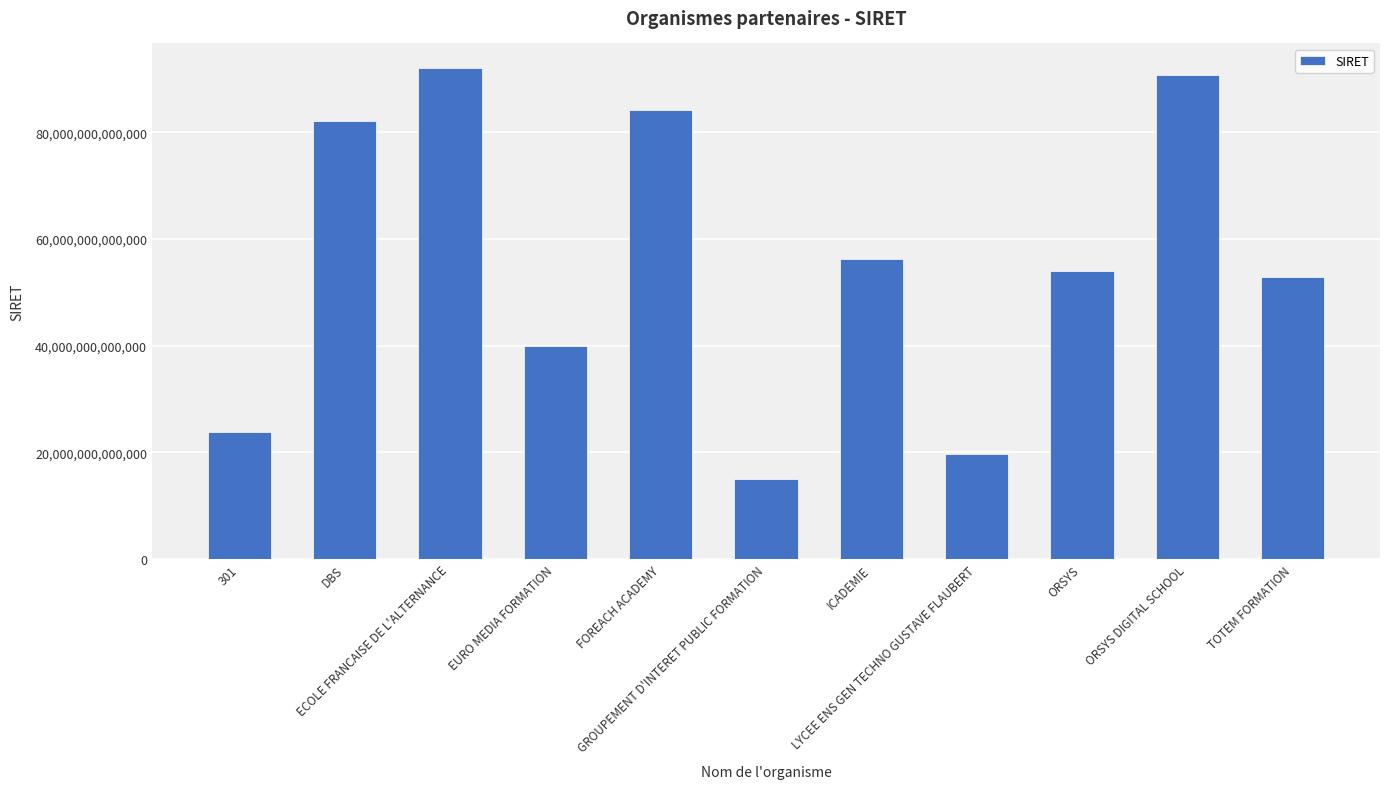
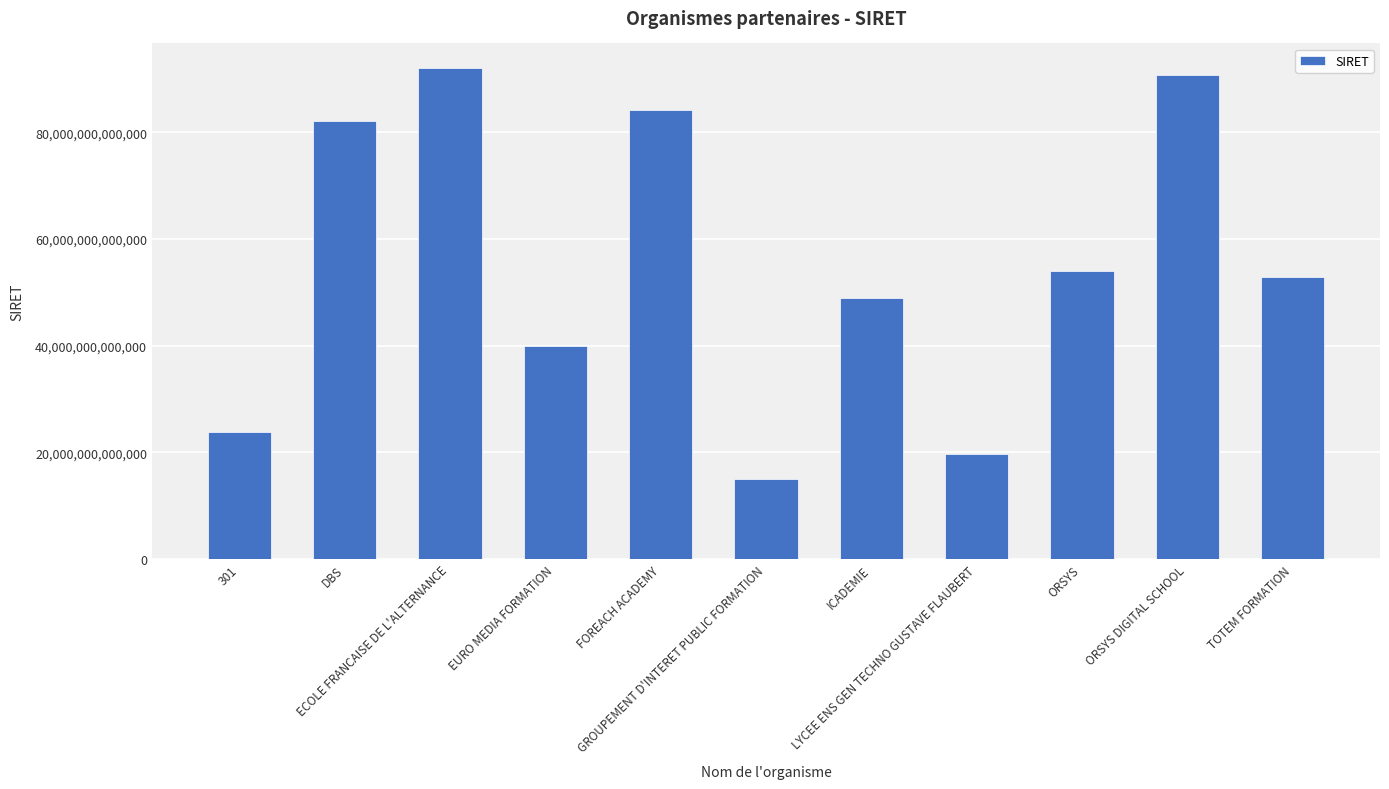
  {
    "301": "24,000,000,000,000",
    "DBS": "82,000,000,000,000",
    "ECOLE FRANCAISE DE L'ALTERNANCE": "92,000,000,000,000",
    "EURO MEDIA FORMATION": "40,000,000,000,000",
    "FOREACH ACADEMY": "84,000,000,000,000",
    "GROUPEMENT D'INTERET PUBLIC FORMATION": "15,000,000,000,000",
-   "ICADEMIE": "56,000,000,000,000",
+   "ICADEMIE": "49,000,000,000,000",
    "LYCEE ENS GEN TECHNO GUSTAVE FLAUBERT": "20,000,000,000,000",
    "ORSYS": "54,000,000,000,000",
    "ORSYS DIGITAL SCHOOL": "91,000,000,000,000",
    "TOTEM FORMATION": "53,000,000,000,000"
  }
